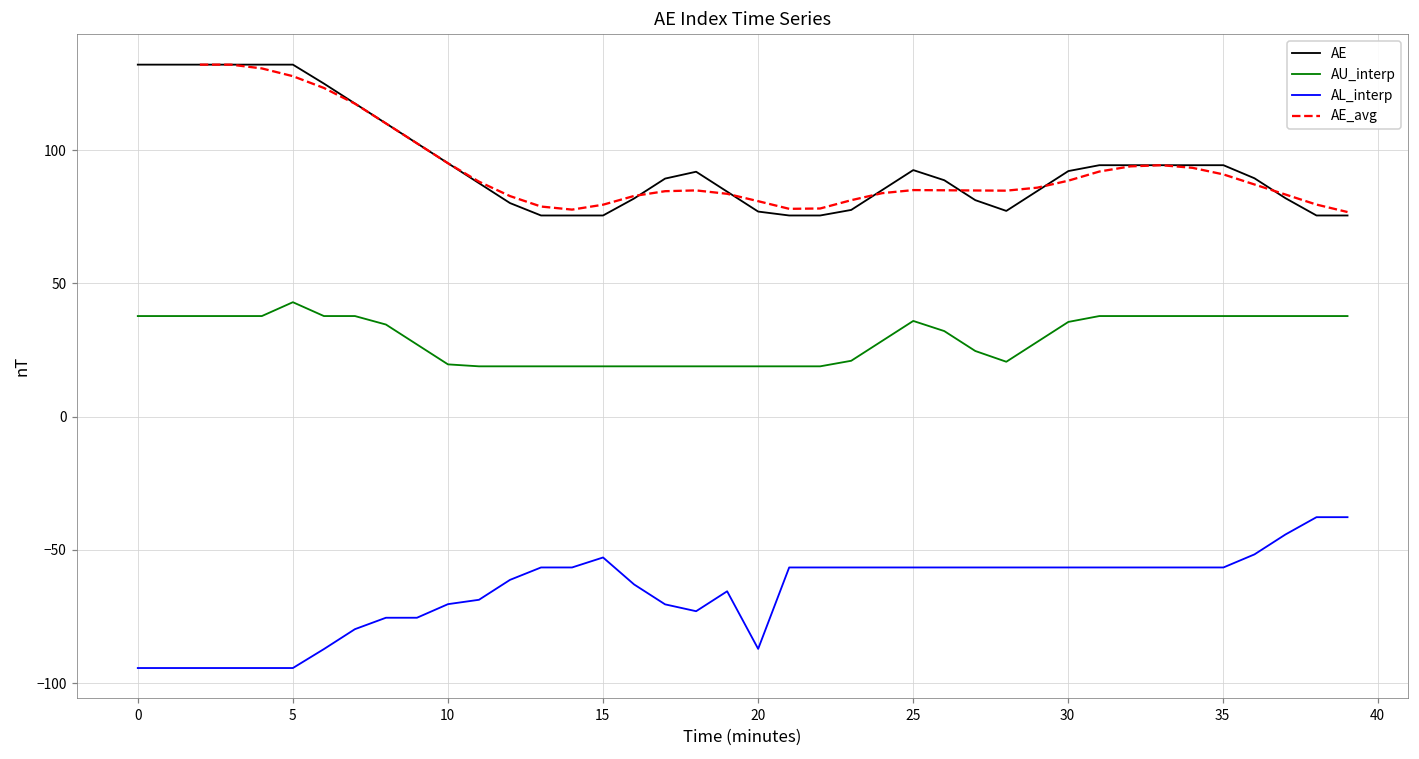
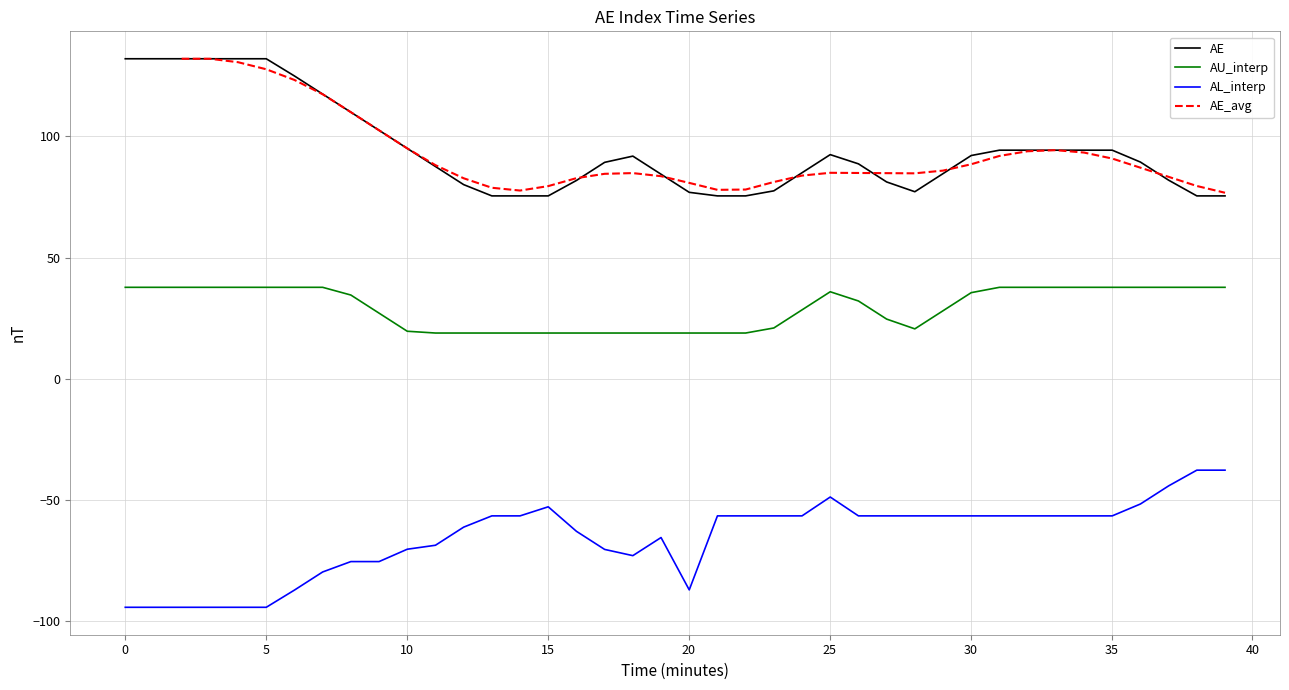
  {
    "AE": {
      "0": 132,
      "5": 132,
      "15": 75,
      "20": 77,
      "25": 93
    },
    "AU_interp": {
      "0": 38,
-     "5": 43,
+     "5": 38,
      "10": 20,
      "15": 19,
      "20": 19,
      "25": 36
    },
    "AL_interp": {
      "0": -94,
      "5": -94,
      "10": -70,
      "15": -53,
      "20": -87,
-     "25": -57
+     "25": -49
    },
    "AE_avg": {
      "5": 128,
      "15": 80,
      "20": 81,
      "25": 85
    }
  }
